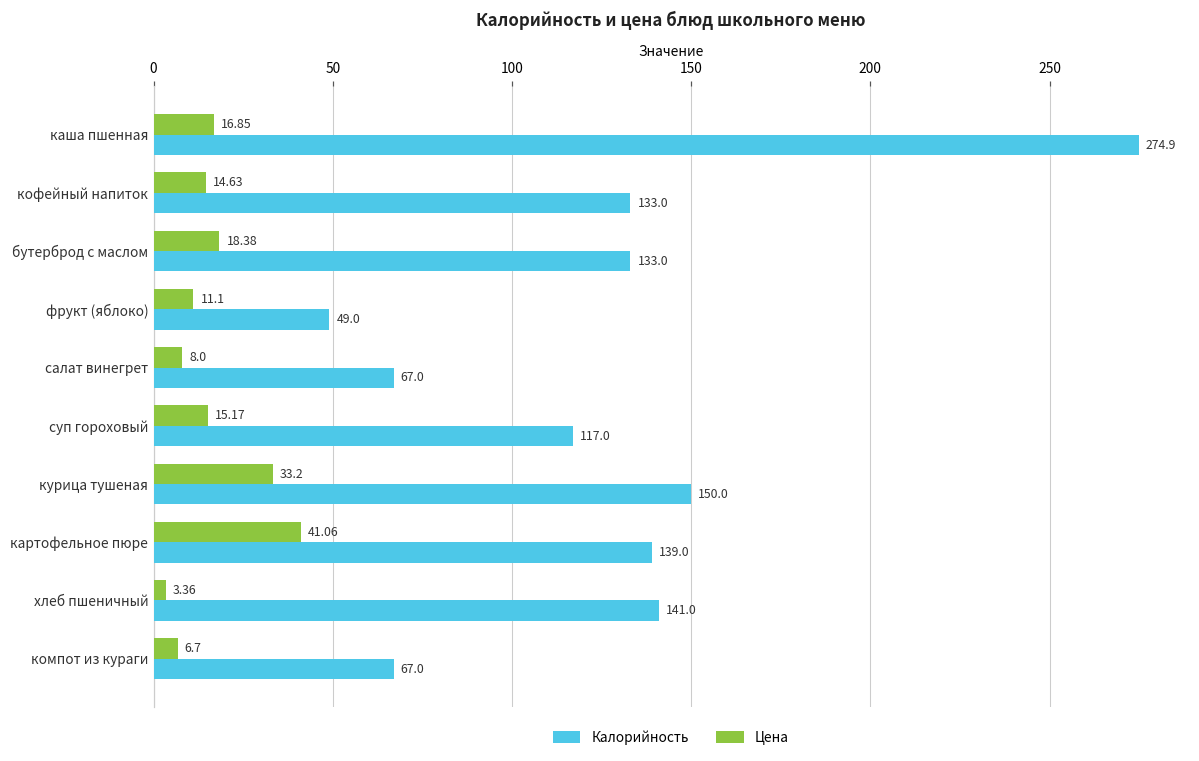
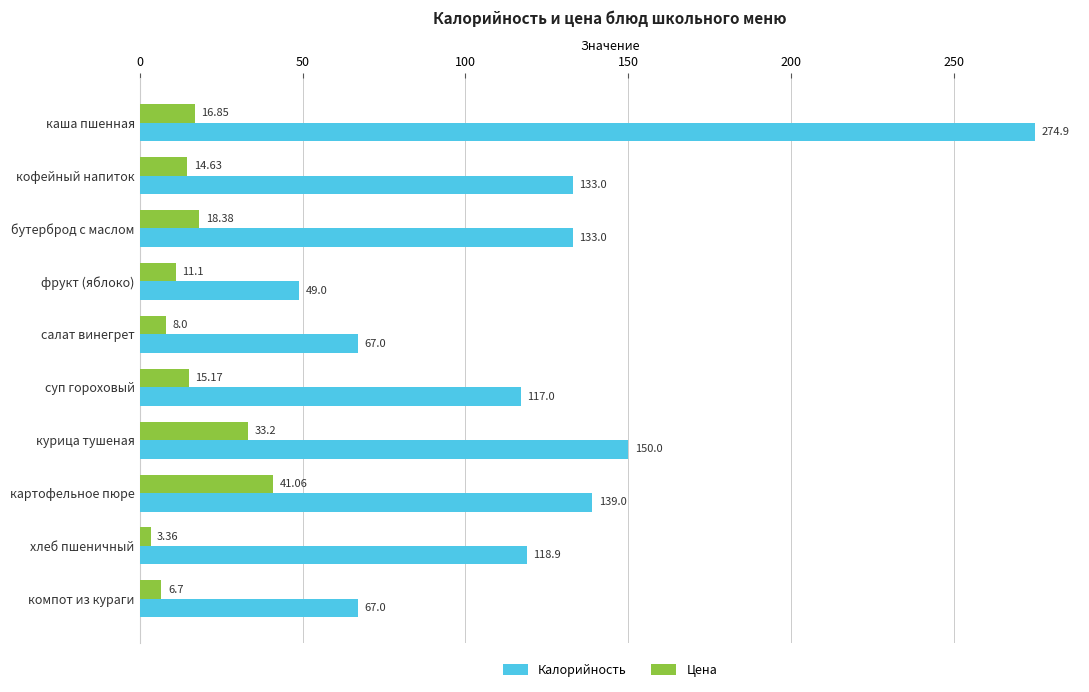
  {
    "Калорийность": {
      "каша пшенная": 274.9,
      "кофейный напиток": 133.0,
      "бутерброд с маслом": 133.0,
      "фрукт (яблоко)": 49.0,
      "салат винегрет": 67.0,
      "суп гороховый": 117.0,
      "курица тушеная": 150.0,
      "картофельное пюре": 139.0,
-     "хлеб пшеничный": 141.0,
+     "хлеб пшеничный": 118.9,
      "компот из кураги": 67.0
    },
    "Цена": {
      "каша пшенная": 16.85,
      "кофейный напиток": 14.63,
      "бутерброд с маслом": 18.38,
      "фрукт (яблоко)": 11.1,
      "салат винегрет": 8.0,
      "суп гороховый": 15.17,
      "курица тушеная": 33.2,
      "картофельное пюре": 41.06,
      "хлеб пшеничный": 3.36,
      "компот из кураги": 6.7
    }
  }
